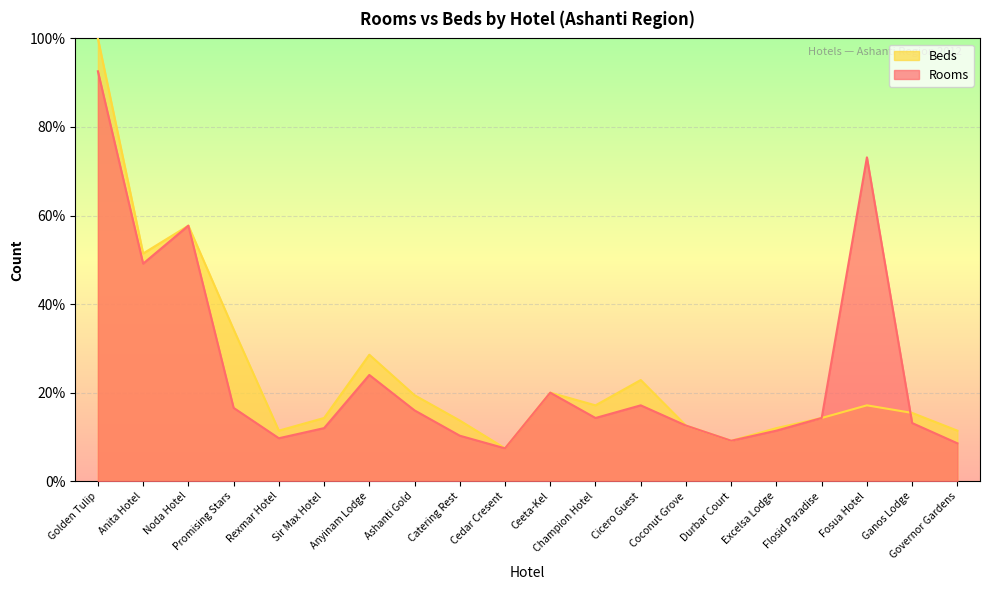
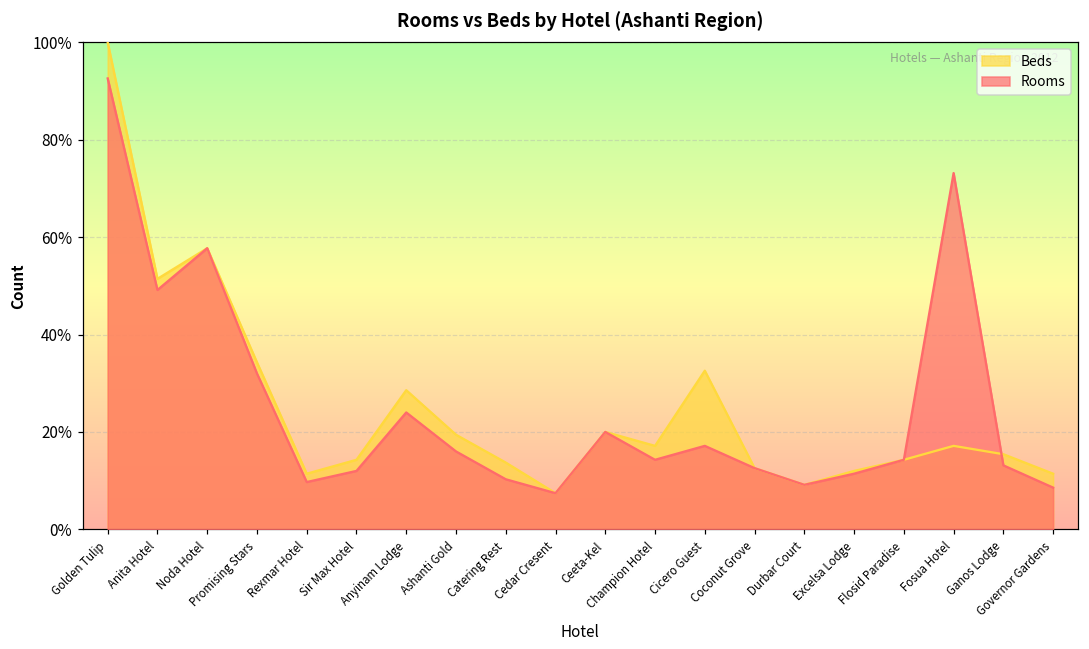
  {
    "Beds": {
      "Golden Tulip": "100%",
      "Anita Hotel": "51%",
      "Promising Stars": "34%",
      "Rexmar Hotel": "11%",
      "Sir Max Hotel": "14%",
      "Anyinam Lodge": "29%",
      "Ashanti Gold": "19%",
      "Catering Rest": "14%",
      "Champion Hotel": "17%",
-     "Cicero Guest": "23%",
+     "Cicero Guest": "33%",
      "Fosua Hotel": "17%",
      "Ganos Lodge": "15%",
      "Governor Gardens": "11%"
    },
    "Rooms": {
      "Golden Tulip": "93%",
      "Anita Hotel": "49%",
-     "Promising Stars": "17%",
+     "Promising Stars": "32%",
      "Rexmar Hotel": "10%",
      "Sir Max Hotel": "12%",
      "Anyinam Lodge": "24%",
      "Ashanti Gold": "16%",
      "Catering Rest": "10%",
      "Champion Hotel": "14%",
      "Cicero Guest": "17%",
      "Fosua Hotel": "73%",
      "Ganos Lodge": "13%",
      "Governor Gardens": "9%"
    }
  }
